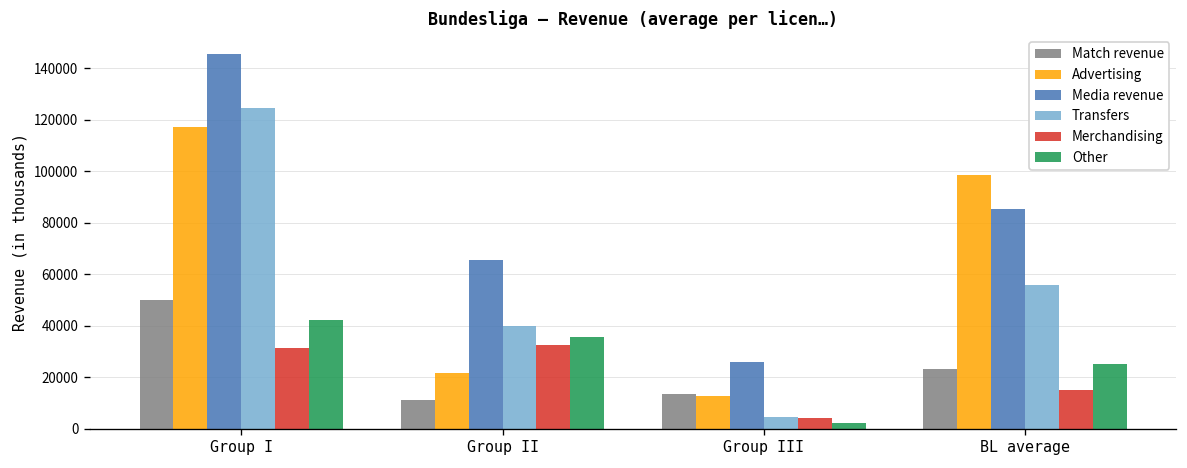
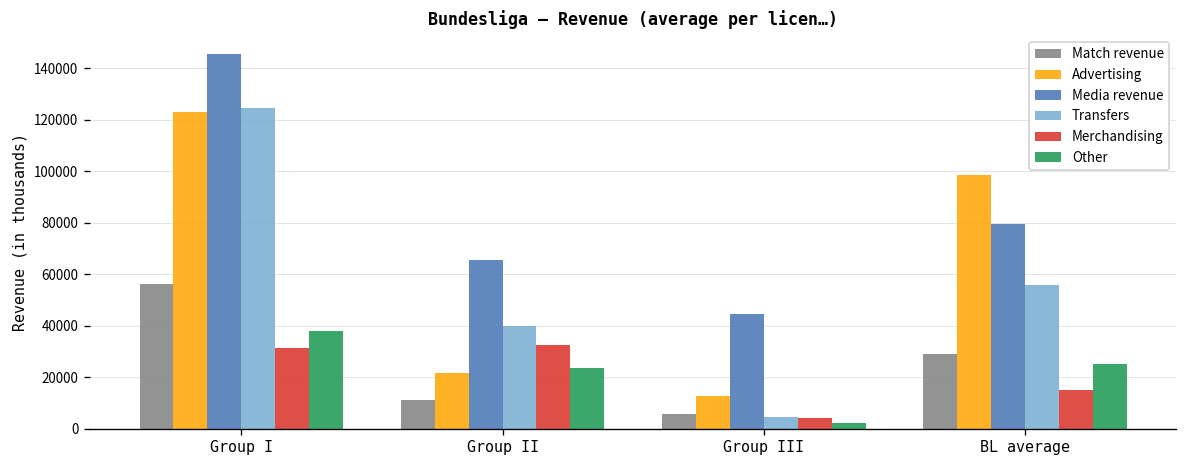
  {
    "Match revenue": {
-     "Group I": 50000,
+     "Group I": 56000,
      "Group II": 11000,
-     "Group III": 14000,
-     "BL average": 23000
+     "Group III": 6000,
+     "BL average": 29000
    },
    "Advertising": {
-     "Group I": 117000,
+     "Group I": 123000,
      "Group II": 22000,
      "Group III": 13000,
      "BL average": 99000
    },
    "Media revenue": {
      "Group I": 146000,
      "Group II": 65000,
-     "Group III": 26000,
-     "BL average": 85000
+     "Group III": 45000,
+     "BL average": 80000
    },
    "Transfers": {
      "Group I": 125000,
      "Group II": 40000,
      "Group III": 5000,
      "BL average": 56000
    },
    "Merchandising": {
      "Group I": 31000,
      "Group II": 32000,
      "Group III": 4000,
      "BL average": 15000
    },
    "Other": {
-     "Group I": 42000,
-     "Group II": 36000,
+     "Group I": 38000,
+     "Group II": 24000,
      "Group III": 2000,
      "BL average": 25000
    }
  }
